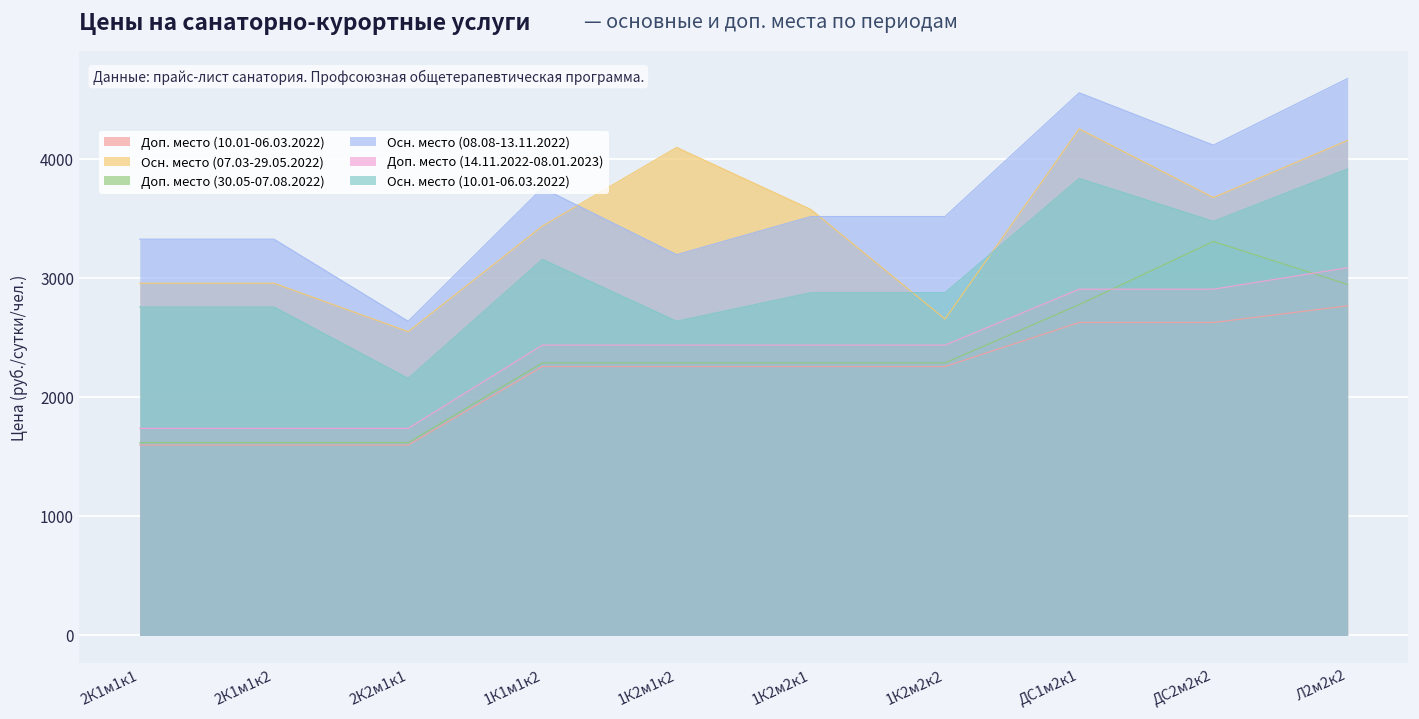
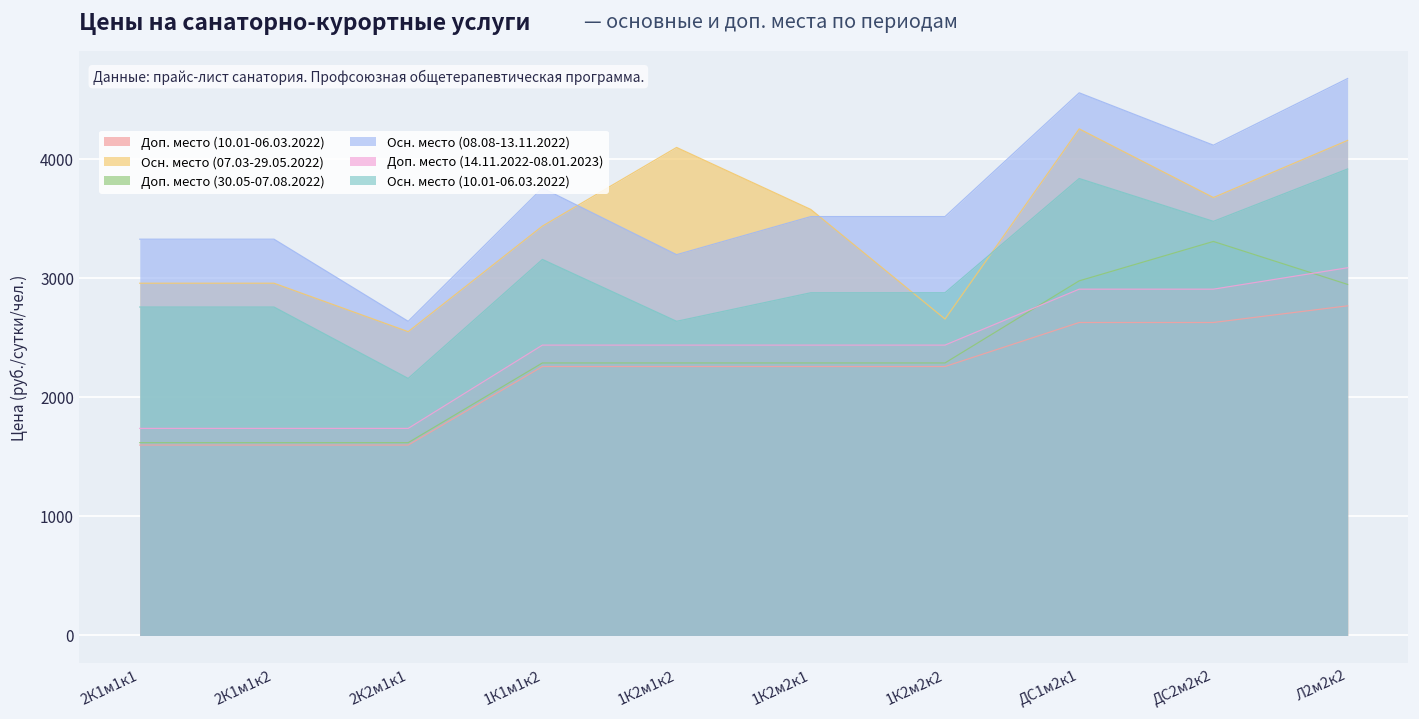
  {
    "Осн. место (07.03-29.05.2022)": {
      "2К1м1к1": 2960,
      "2К1м1к2": 2960,
      "2К2м1к1": 2550,
      "1К1м1к2": 3440,
      "1К2м1к2": 4100,
      "1К2м2к1": 3580,
      "1К2м2к2": 2660,
      "ДС1м2к1": 4260,
      "ДС2м2к2": 3680,
      "Л2м2к2": 4160
    },
    "Доп. место (30.05-07.08.2022)": {
      "1К1м1к2": 2290,
      "1К2м1к2": 2290,
      "1К2м2к1": 2290,
      "1К2м2к2": 2290,
-     "ДС1м2к1": 2780,
+     "ДС1м2к1": 2980,
      "ДС2м2к2": 3310,
      "Л2м2к2": 2950
    }
  }
